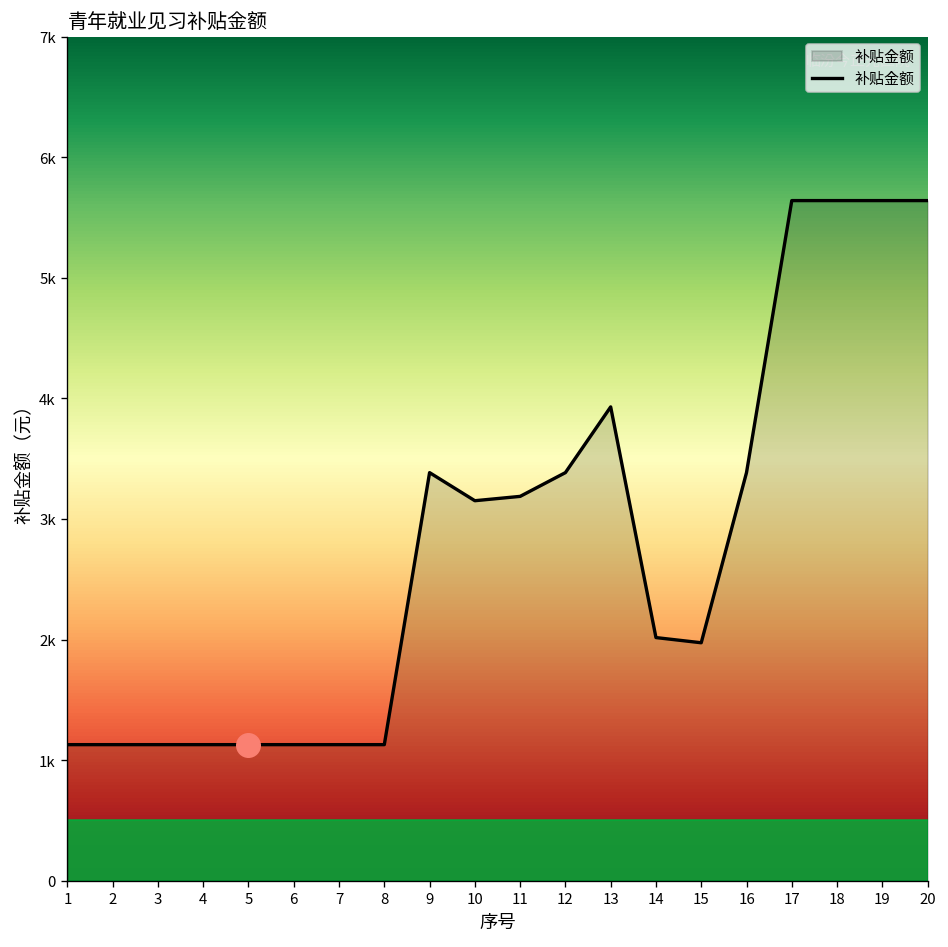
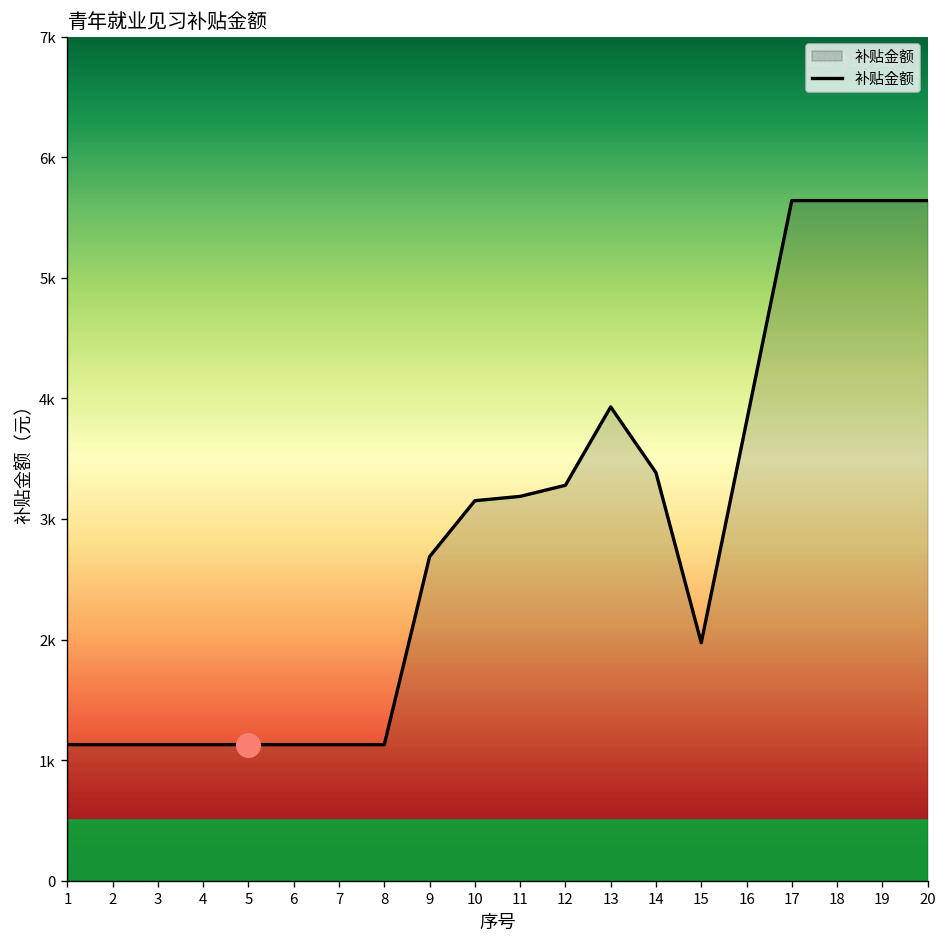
  {
    "补贴金额": {
      "1": 1130,
      "2": 1130,
      "3": 1130,
      "4": 1130,
      "6": 1130,
      "7": 1130,
      "8": 1130,
-     "9": 3380,
+     "9": 2690,
      "10": 3150,
      "11": 3190,
-     "12": 3380,
+     "12": 3280,
      "13": 3930,
-     "14": 2020,
+     "14": 3380,
      "15": 1970,
-     "16": 3380,
+     "16": 3810,
      "17": 5640,
      "18": 5640,
      "19": 5640,
      "20": 5640
    }
  }
